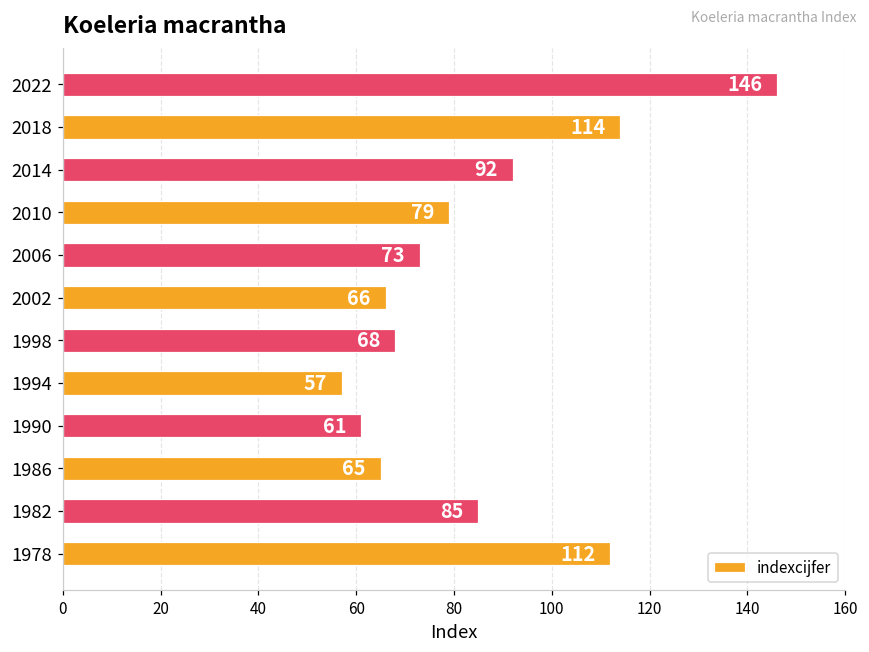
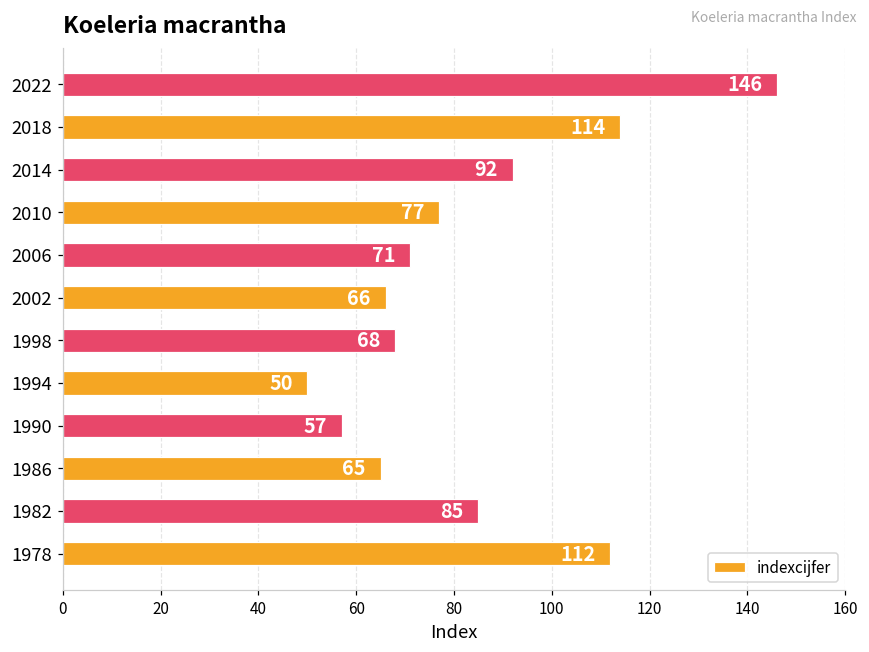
  {
    "2022": 146,
    "2018": 114,
    "2014": 92,
-   "2010": 79,
-   "2006": 73,
+   "2010": 77,
+   "2006": 71,
    "2002": 66,
    "1998": 68,
-   "1994": 57,
-   "1990": 61,
+   "1994": 50,
+   "1990": 57,
    "1986": 65,
    "1982": 85,
    "1978": 112
  }
